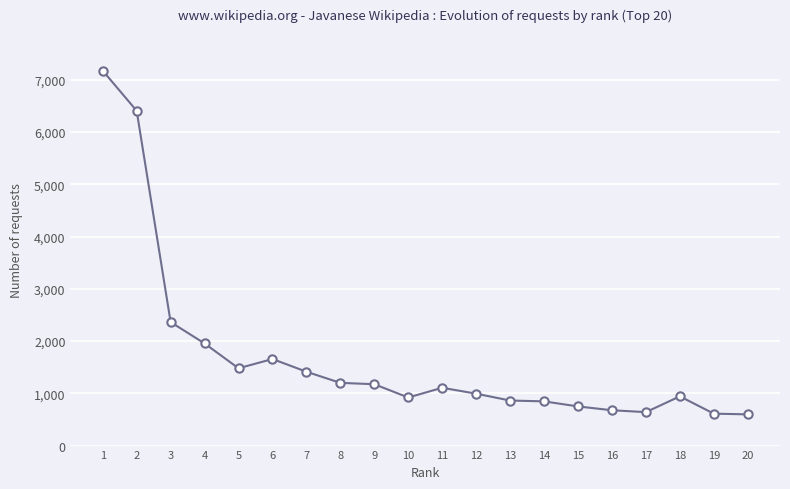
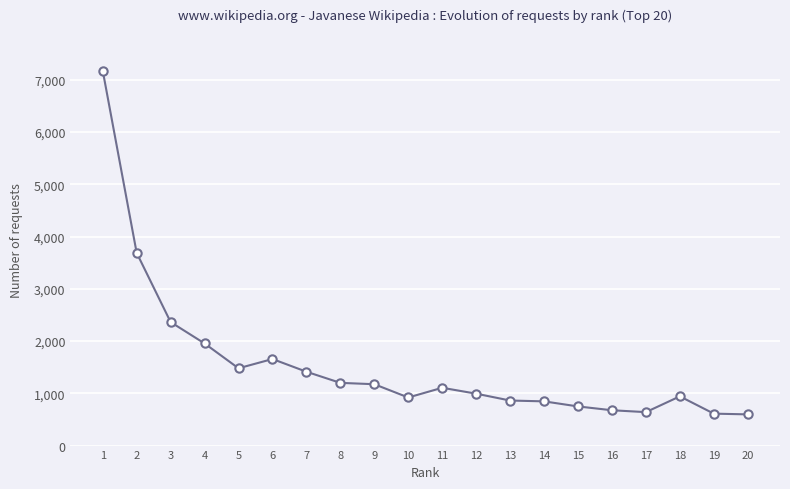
  {
    "1": "7,200",
-   "2": "6,400",
+   "2": "3,700",
    "3": "2,400",
    "4": "2,000",
    "5": "1,500",
    "6": "1,700",
    "7": "1,400",
    "8": "1,200",
    "9": "1,200",
    "10": "900",
    "11": "1,100",
    "12": "1,000",
    "13": "900",
    "14": "800",
    "15": "700",
    "16": "700",
    "17": "600",
    "18": "900",
    "19": "600",
    "20": "600"
  }
